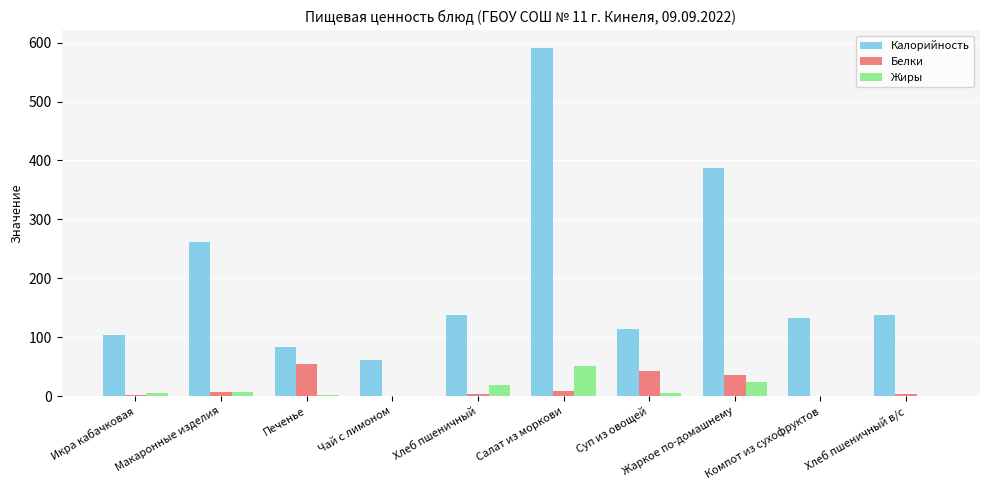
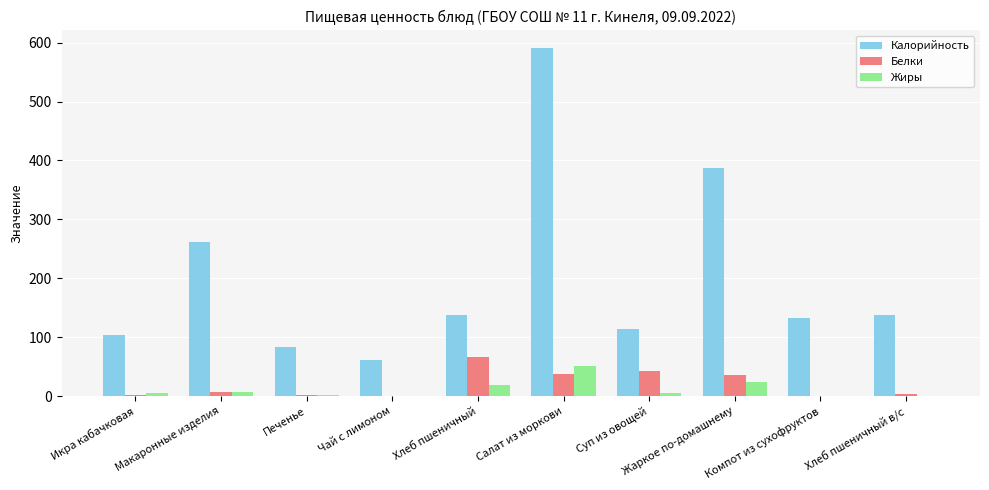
  {
    "Калорийность": {
      "Икра кабачковая": 100,
      "Макаронные изделия": 260,
      "Печенье": 80,
      "Чай с лимоном": 60,
      "Хлеб пшеничный": 140,
      "Салат из моркови": 590,
      "Суп из овощей": 110,
      "Жаркое по-домашнему": 390,
      "Компот из сухофруктов": 130,
      "Хлеб пшеничный в/с": 140
    },
    "Белки": {
      "Макаронные изделия": 10,
-     "Печенье": 50,
-     "Хлеб пшеничный": 0,
-     "Салат из моркови": 10,
+     "Печенье": 0,
+     "Хлеб пшеничный": 70,
+     "Салат из моркови": 40,
      "Суп из овощей": 40,
      "Жаркое по-домашнему": 40
    },
    "Жиры": {
      "Икра кабачковая": 0,
      "Макаронные изделия": 10,
      "Хлеб пшеничный": 20,
      "Салат из моркови": 50,
      "Суп из овощей": 10,
      "Жаркое по-домашнему": 20
    }
  }
